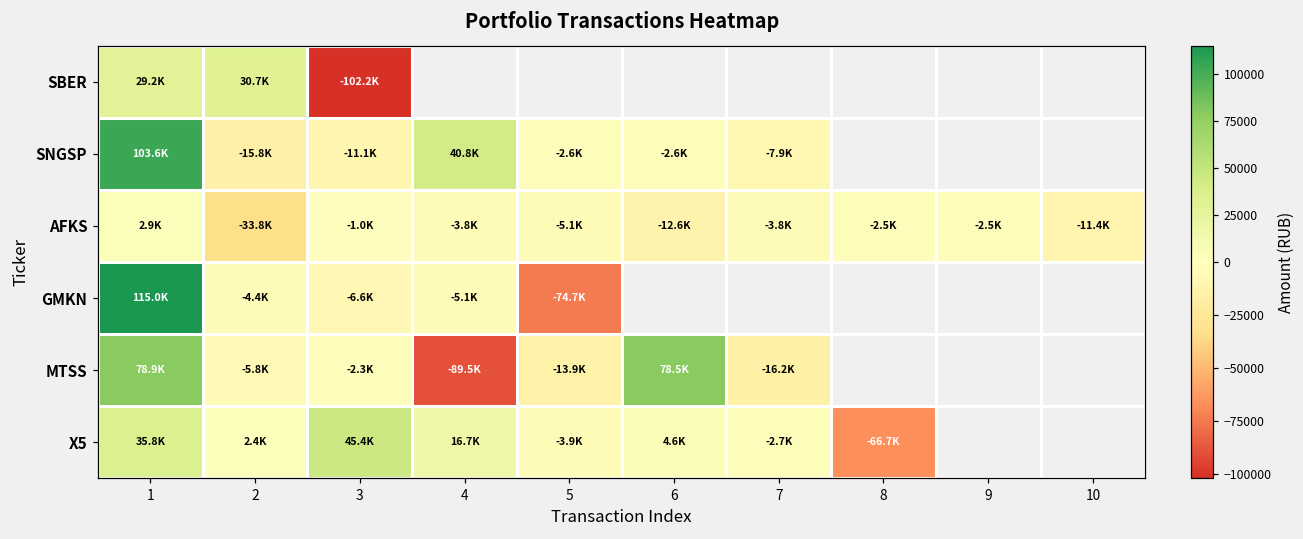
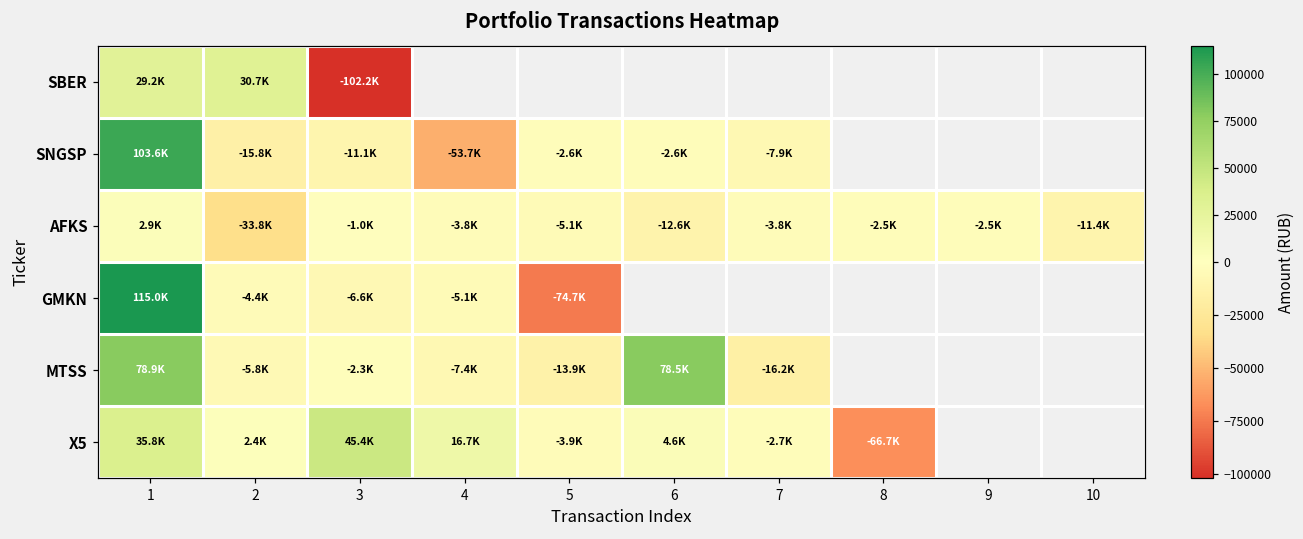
  {
    "SBER": {
      "1": "29.2K",
      "2": "30.7K",
      "3": "-102.2K"
    },
    "SNGSP": {
      "1": "103.6K",
      "2": "-15.8K",
      "3": "-11.1K",
-     "4": "40.8K",
+     "4": "-53.7K",
      "5": "-2.6K",
      "6": "-2.6K",
      "7": "-7.9K"
    },
    "AFKS": {
      "1": "2.9K",
      "2": "-33.8K",
      "3": "-1.0K",
      "4": "-3.8K",
      "5": "-5.1K",
      "6": "-12.6K",
      "7": "-3.8K",
      "8": "-2.5K",
      "9": "-2.5K",
      "10": "-11.4K"
    },
    "GMKN": {
      "1": "115.0K",
      "2": "-4.4K",
      "3": "-6.6K",
      "4": "-5.1K",
      "5": "-74.7K"
    },
    "MTSS": {
      "1": "78.9K",
      "2": "-5.8K",
      "3": "-2.3K",
-     "4": "-89.5K",
+     "4": "-7.4K",
      "5": "-13.9K",
      "6": "78.5K",
      "7": "-16.2K"
    },
    "X5": {
      "1": "35.8K",
      "2": "2.4K",
      "3": "45.4K",
      "4": "16.7K",
      "5": "-3.9K",
      "6": "4.6K",
      "7": "-2.7K",
      "8": "-66.7K"
    }
  }
